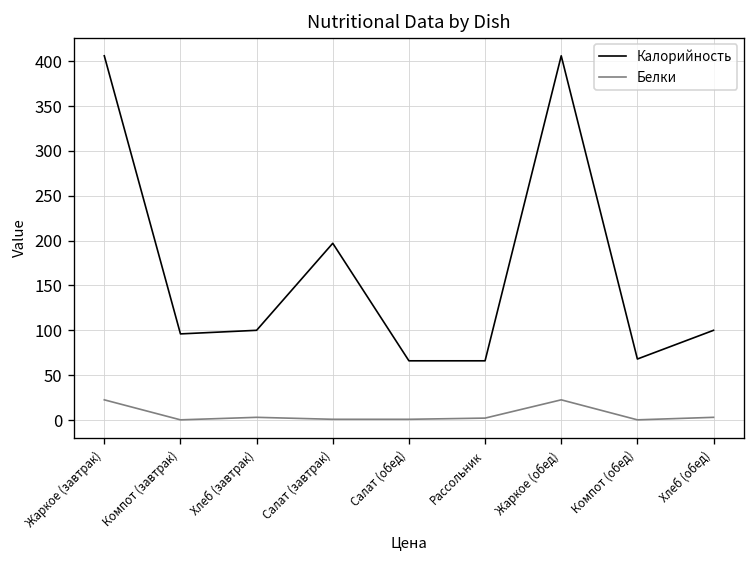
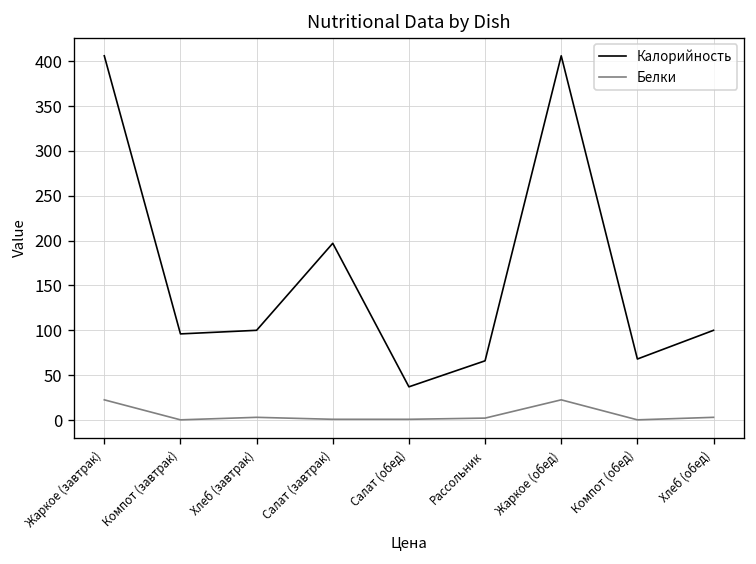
  {
    "Калорийность": {
      "Жаркое (завтрак)": 410,
      "Компот (завтрак)": 100,
      "Хлеб (завтрак)": 100,
      "Салат (завтрак)": 200,
-     "Салат (обед)": 70,
+     "Салат (обед)": 40,
      "Рассольник": 70,
      "Жаркое (обед)": 410,
      "Компот (обед)": 70,
      "Хлеб (обед)": 100
    },
    "Белки": {
      "Жаркое (завтрак)": 20,
      "Компот (завтрак)": 0,
      "Хлеб (завтрак)": 0,
      "Салат (завтрак)": 0,
      "Салат (обед)": 0,
      "Рассольник": 0,
      "Жаркое (обед)": 20,
      "Компот (обед)": 0,
      "Хлеб (обед)": 0
    }
  }
